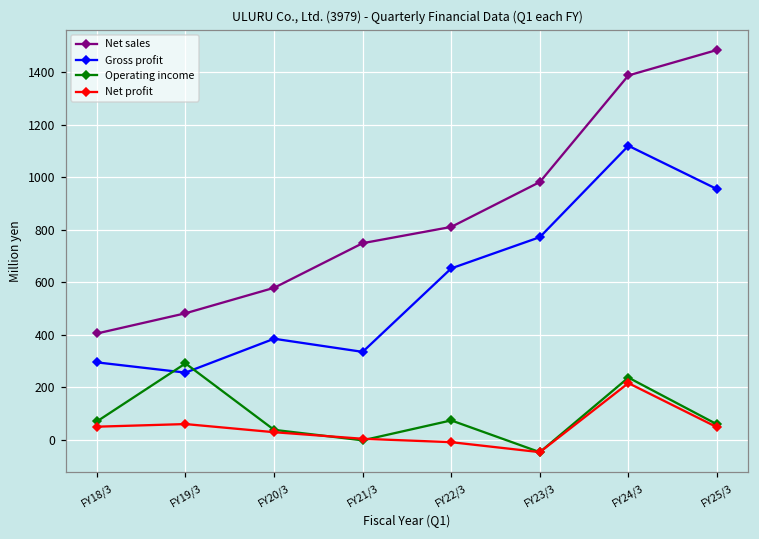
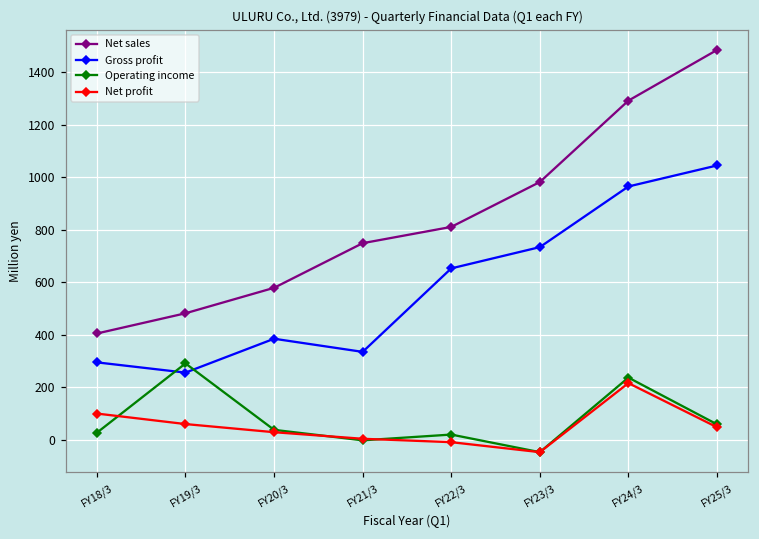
  {
    "Net sales": {
      "FY18/3": 410,
      "FY19/3": 480,
      "FY20/3": 580,
      "FY21/3": 750,
      "FY22/3": 810,
      "FY23/3": 980,
-     "FY24/3": 1390,
+     "FY24/3": 1290,
      "FY25/3": 1490
    },
    "Gross profit": {
      "FY18/3": 300,
      "FY19/3": 260,
      "FY20/3": 390,
      "FY21/3": 340,
      "FY22/3": 650,
-     "FY23/3": 770,
-     "FY24/3": 1120,
-     "FY25/3": 960
+     "FY23/3": 730,
+     "FY24/3": 970,
+     "FY25/3": 1050
    },
    "Operating income": {
-     "FY18/3": 70,
+     "FY18/3": 30,
      "FY19/3": 290,
-     "FY22/3": 70,
+     "FY22/3": 20,
      "FY24/3": 240,
      "FY25/3": 60
    },
    "Net profit": {
-     "FY18/3": 50,
+     "FY18/3": 100,
      "FY19/3": 60,
      "FY22/3": -10,
      "FY24/3": 220,
      "FY25/3": 50
    }
  }
